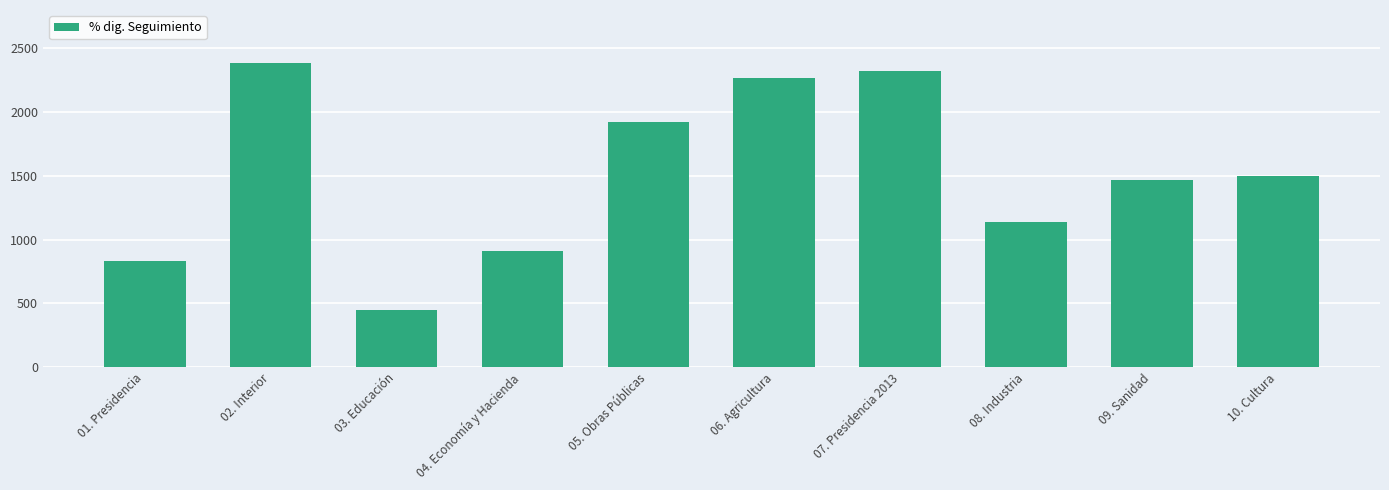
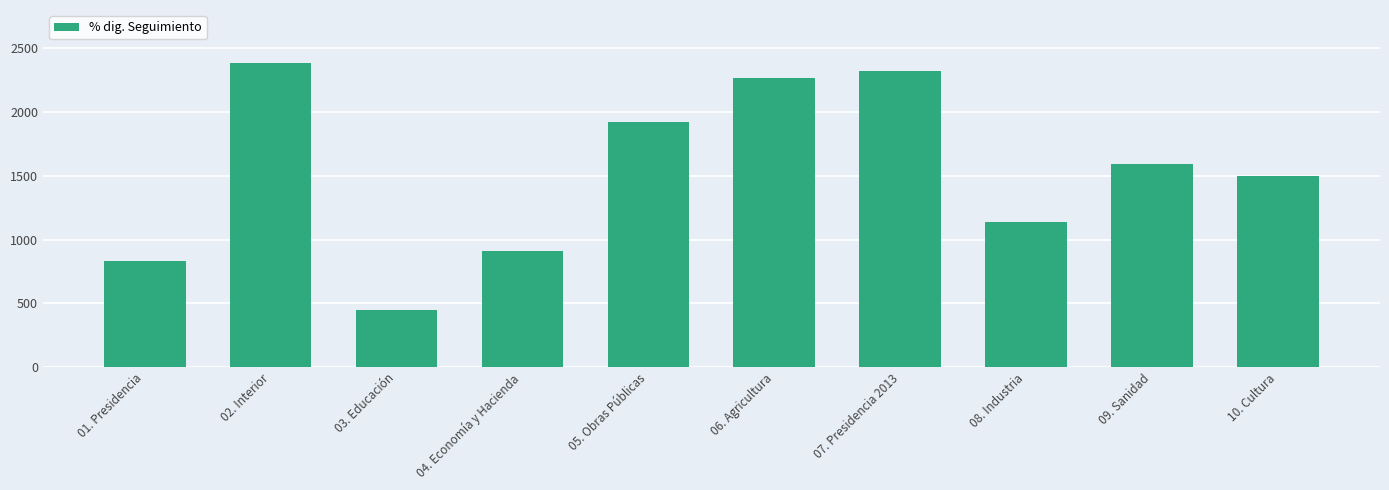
  {
    "01. Presidencia": 830,
    "02. Interior": 2390,
    "03. Educación": 450,
    "04. Economía y Hacienda": 910,
    "05. Obras Públicas": 1920,
    "06. Agricultura": 2270,
    "07. Presidencia 2013": 2320,
    "08. Industria": 1140,
-   "09. Sanidad": 1460,
+   "09. Sanidad": 1590,
    "10. Cultura": 1500
  }
